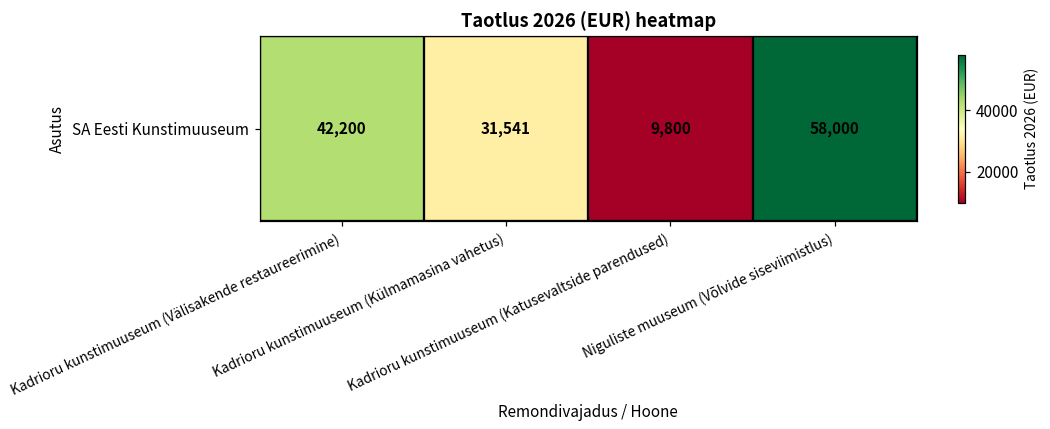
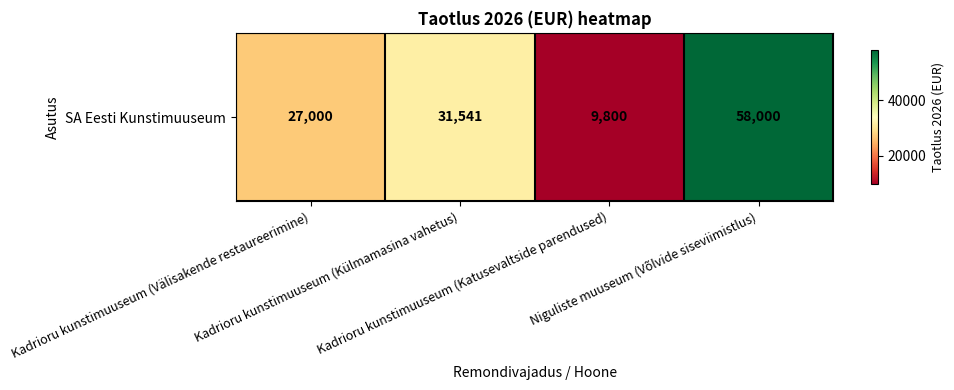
  {
    "SA Eesti Kunstimuuseum": {
-     "Kadrioru kunstimuuseum (Välisakende restaureerimine)": "42,200",
+     "Kadrioru kunstimuuseum (Välisakende restaureerimine)": "27,000",
      "Kadrioru kunstimuuseum (Külmamasina vahetus)": "31,541",
      "Kadrioru kunstimuuseum (Katusevaltside parendused)": "9,800",
      "Niguliste muuseum (Võlvide siseviimistlus)": "58,000"
    }
  }
